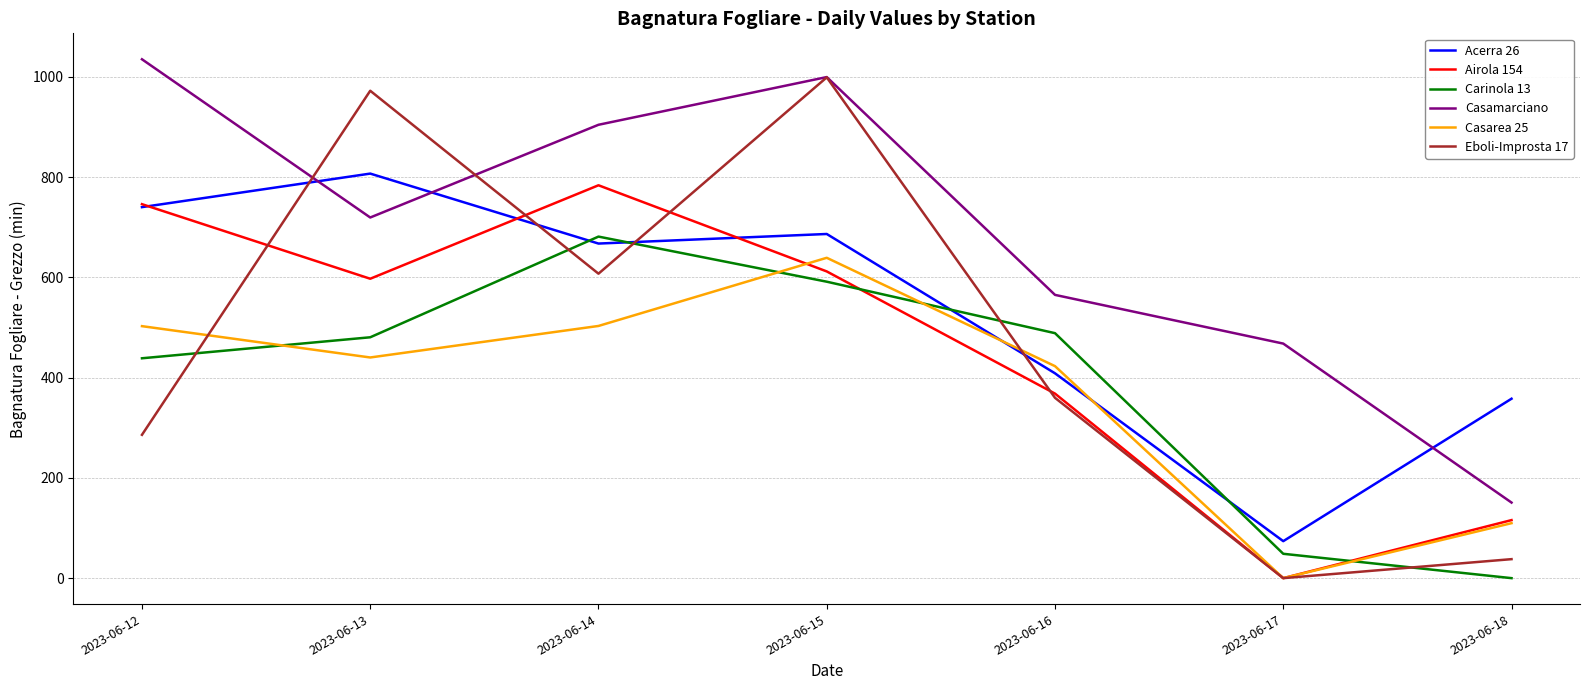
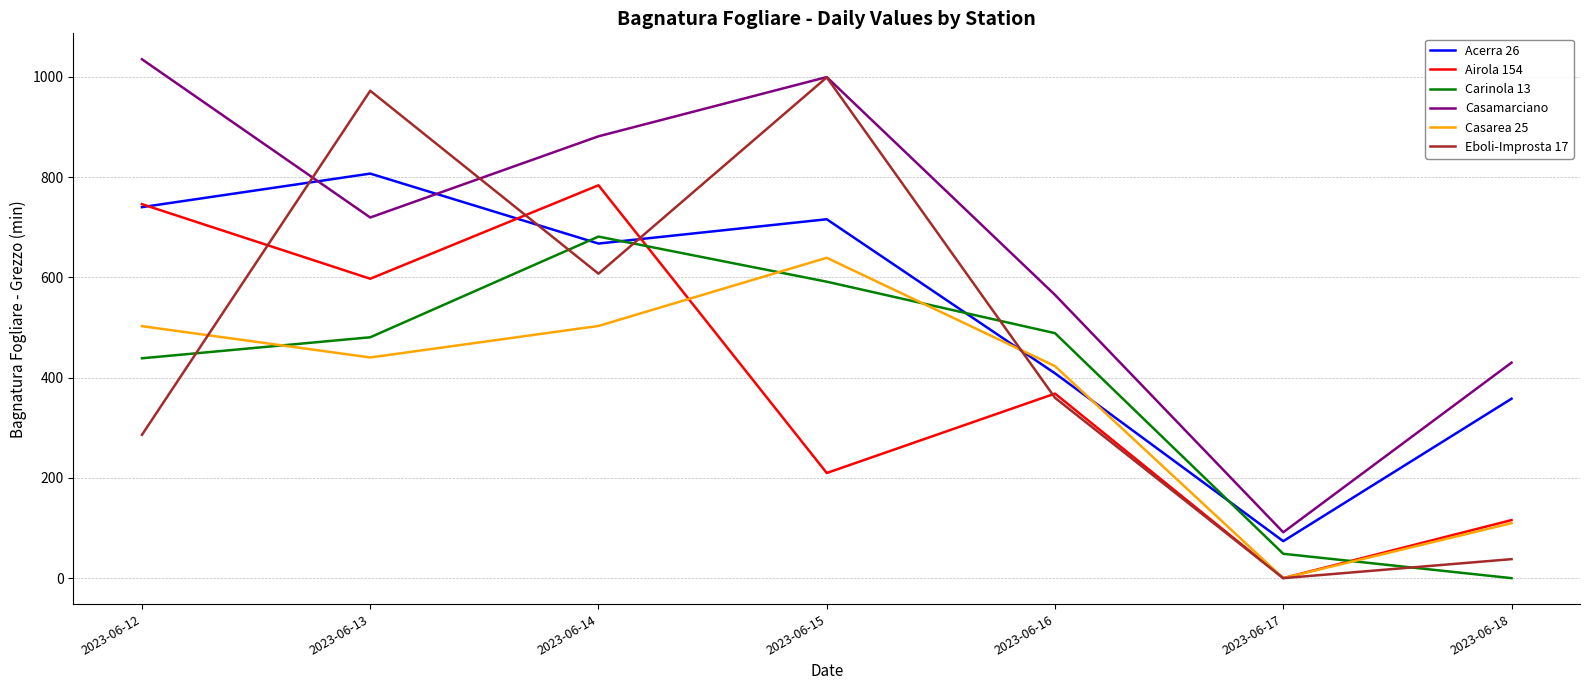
  {
    "Acerra 26": {
      "2023-06-12": 740,
      "2023-06-13": 810,
      "2023-06-14": 670,
-     "2023-06-15": 690,
+     "2023-06-15": 720,
      "2023-06-16": 410,
      "2023-06-17": 70,
      "2023-06-18": 360
    },
    "Airola 154": {
      "2023-06-12": 750,
      "2023-06-13": 600,
      "2023-06-14": 780,
-     "2023-06-15": 610,
+     "2023-06-15": 210,
      "2023-06-16": 370,
      "2023-06-18": 120
    },
    "Carinola 13": {
      "2023-06-12": 440,
      "2023-06-13": 480,
      "2023-06-14": 680,
      "2023-06-15": 590,
      "2023-06-16": 490,
      "2023-06-17": 50,
      "2023-06-18": 0
    },
    "Casamarciano": {
      "2023-06-12": 1040,
      "2023-06-13": 720,
-     "2023-06-14": 900,
+     "2023-06-14": 880,
      "2023-06-16": 570,
-     "2023-06-17": 470,
-     "2023-06-18": 150
+     "2023-06-17": 90,
+     "2023-06-18": 430
    },
    "Casarea 25": {
      "2023-06-12": 500,
      "2023-06-13": 440,
      "2023-06-14": 500,
      "2023-06-15": 640,
      "2023-06-16": 420,
      "2023-06-18": 110
    },
    "Eboli-Improsta 17": {
      "2023-06-12": 290,
      "2023-06-13": 970,
      "2023-06-14": 610,
      "2023-06-16": 360,
      "2023-06-18": 40
    }
  }
